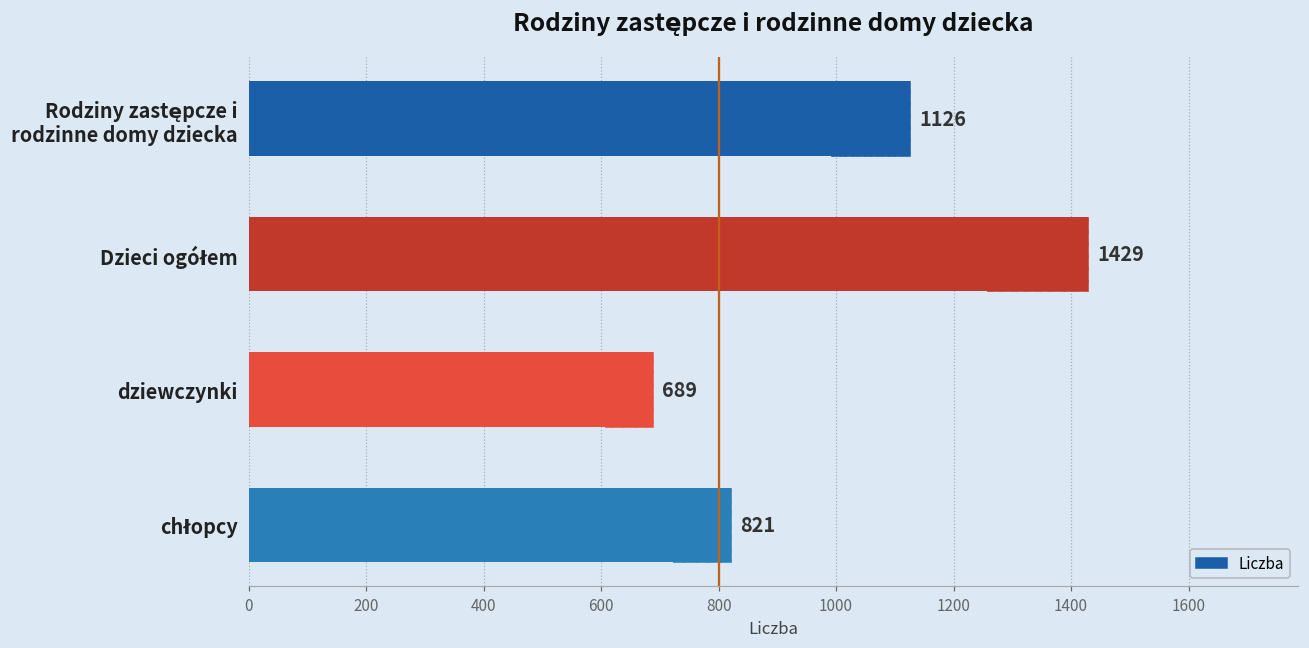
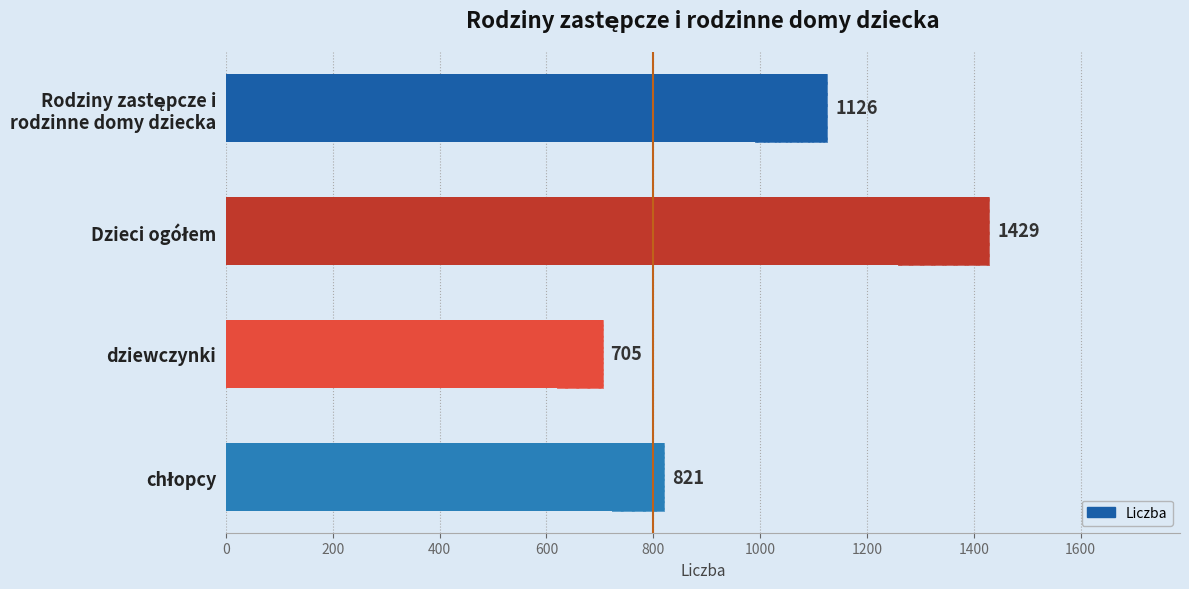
  {
    "Liczba": {
      "Rodziny zastępcze i rodzinne domy dziecka": 1126,
      "Dzieci ogółem": 1429,
-     "dziewczynki": 689,
+     "dziewczynki": 705,
      "chłopcy": 821
    }
  }
